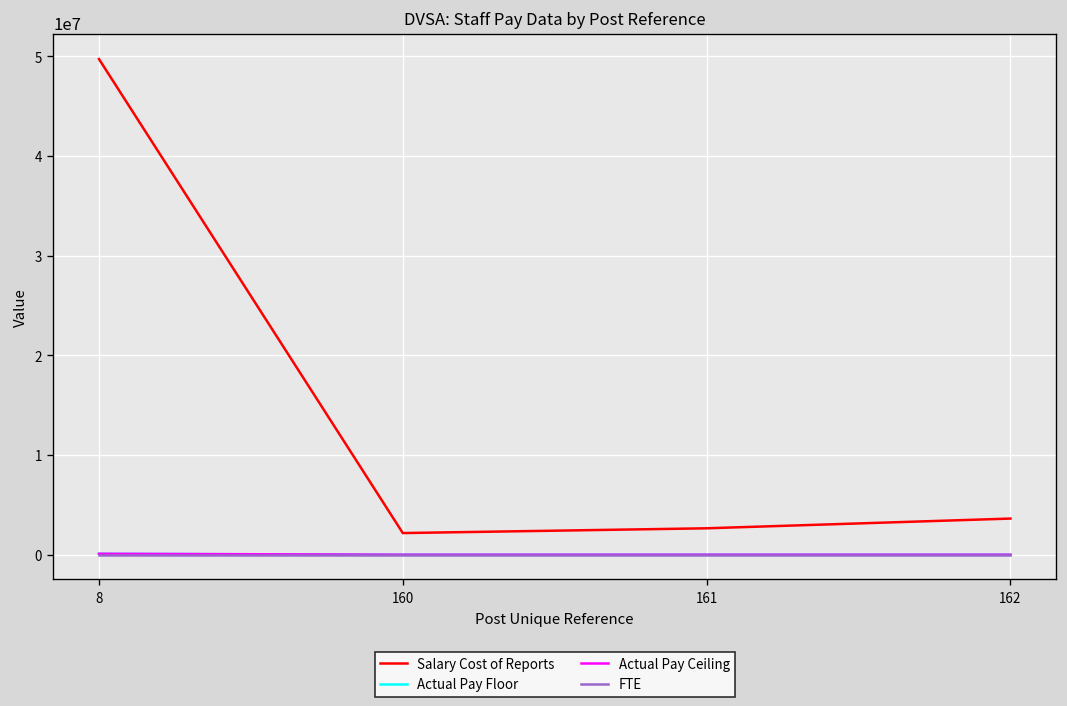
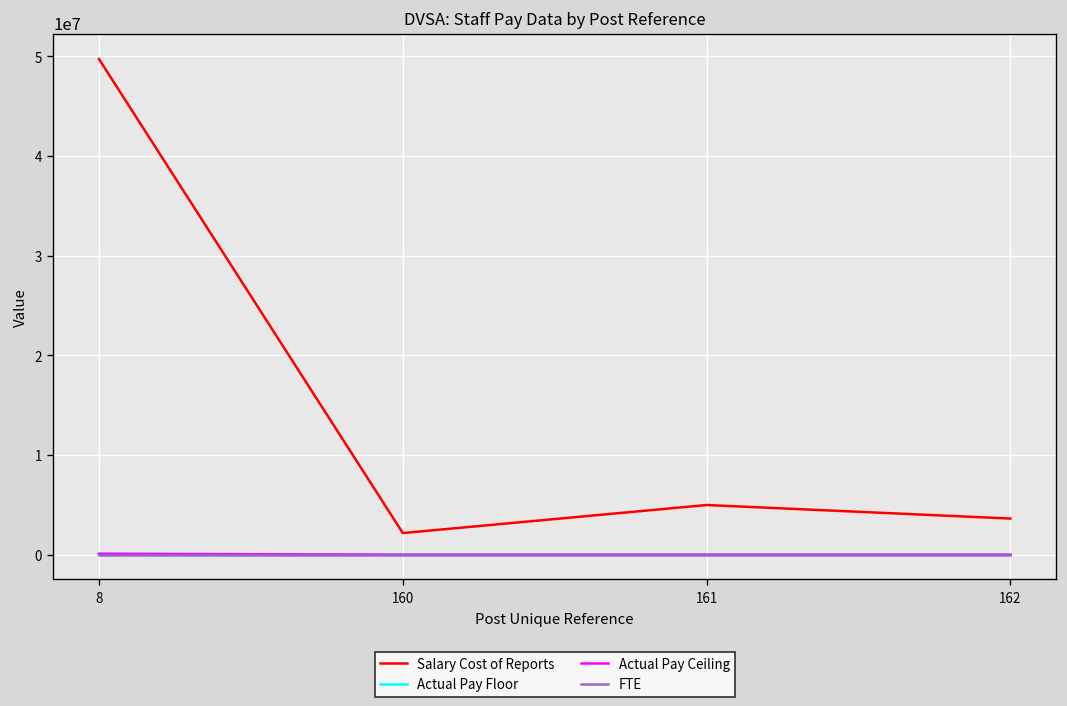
  {
    "Salary Cost of Reports": {
      "8": 50000000,
      "160": 2000000,
-     "161": 3000000,
+     "161": 5000000,
      "162": 4000000
    }
  }
